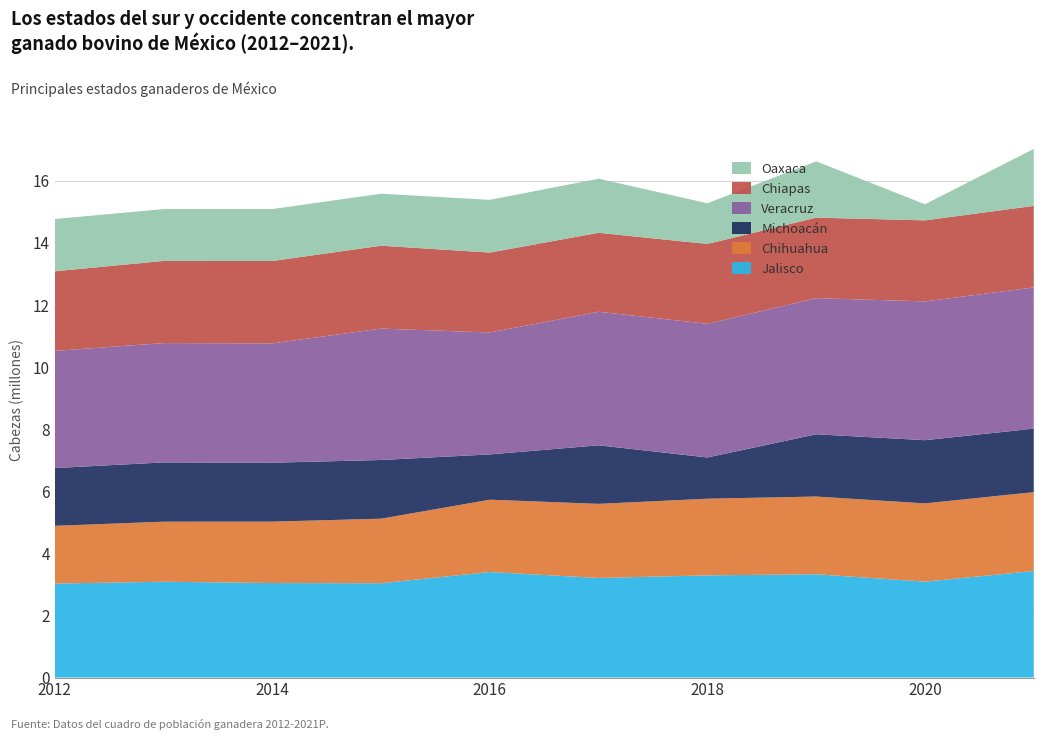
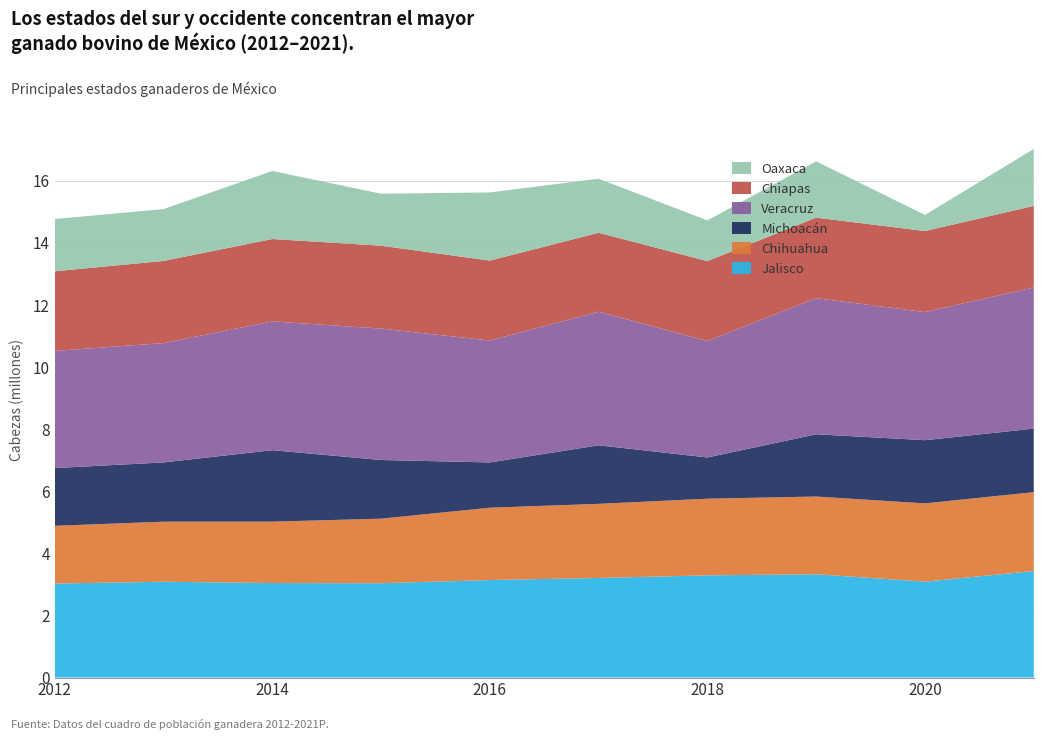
  {
    "Jalisco": {
      "2012": 3.0,
      "2014": 3.0,
-     "2016": 3.4,
+     "2016": 3.1,
      "2018": 3.3,
      "2020": 3.1
    },
    "Michoacán": {
      "2012": 1.9,
-     "2014": 1.9,
+     "2014": 2.3,
      "2016": 1.5,
      "2018": 1.3,
      "2020": 2.0
    },
    "Veracruz": {
      "2012": 3.8,
-     "2014": 3.8,
+     "2014": 4.2,
      "2016": 3.9,
-     "2018": 4.3,
-     "2020": 4.5
+     "2018": 3.8,
+     "2020": 4.1
    },
    "Oaxaca": {
      "2012": 1.7,
-     "2014": 1.7,
-     "2016": 1.7,
+     "2014": 2.2,
+     "2016": 2.2,
      "2018": 1.3,
      "2020": 0.5
    }
  }
